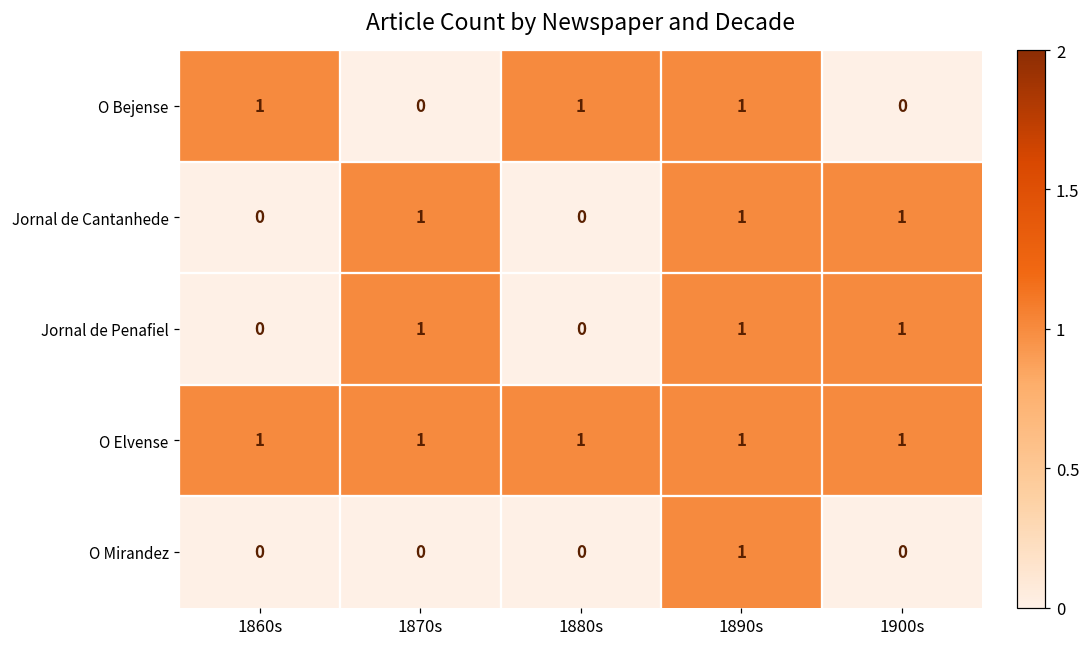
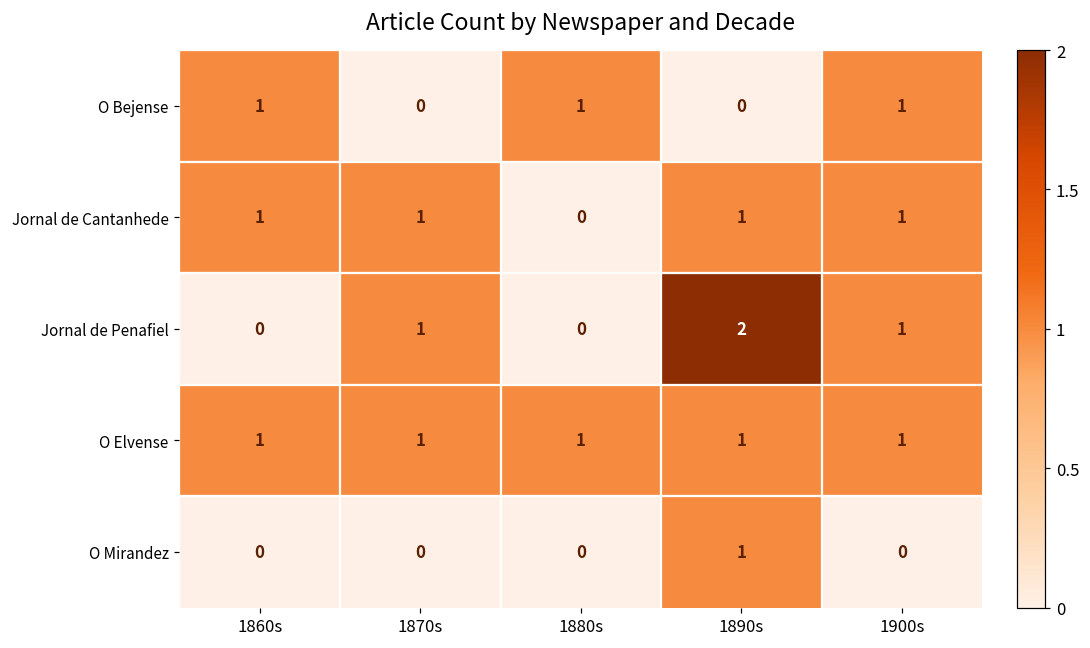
  {
    "O Bejense": {
      "1860s": 1,
      "1870s": 0,
      "1880s": 1,
-     "1890s": 1,
-     "1900s": 0
+     "1890s": 0,
+     "1900s": 1
    },
    "Jornal de Cantanhede": {
-     "1860s": 0,
+     "1860s": 1,
      "1870s": 1,
      "1880s": 0,
      "1890s": 1,
      "1900s": 1
    },
    "Jornal de Penafiel": {
      "1860s": 0,
      "1870s": 1,
      "1880s": 0,
-     "1890s": 1,
+     "1890s": 2,
      "1900s": 1
    },
    "O Elvense": {
      "1860s": 1,
      "1870s": 1,
      "1880s": 1,
      "1890s": 1,
      "1900s": 1
    },
    "O Mirandez": {
      "1860s": 0,
      "1870s": 0,
      "1880s": 0,
      "1890s": 1,
      "1900s": 0
    }
  }
